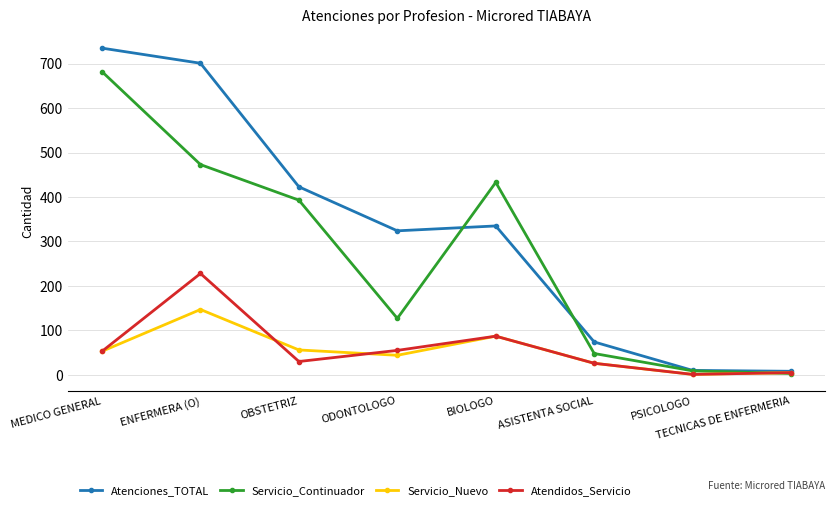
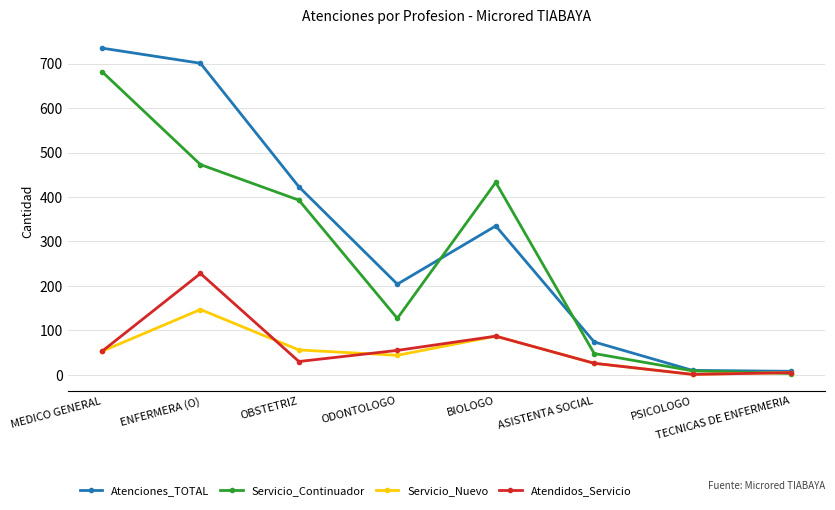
  {
    "Atenciones_TOTAL": {
      "MEDICO GENERAL": 740,
      "ENFERMERA (O)": 700,
      "OBSTETRIZ": 420,
-     "ODONTOLOGO": 320,
+     "ODONTOLOGO": 200,
      "BIOLOGO": 340,
      "ASISTENTA SOCIAL": 70
    },
    "Servicio_Continuador": {
      "MEDICO GENERAL": 680,
      "ENFERMERA (O)": 470,
      "OBSTETRIZ": 390,
      "ODONTOLOGO": 130,
      "BIOLOGO": 430,
      "ASISTENTA SOCIAL": 50
    },
    "Servicio_Nuevo": {
      "ENFERMERA (O)": 150,
      "OBSTETRIZ": 60,
      "ODONTOLOGO": 40
    },
    "Atendidos_Servicio": {
      "ENFERMERA (O)": 230,
      "OBSTETRIZ": 30,
      "ODONTOLOGO": 60
    }
  }
